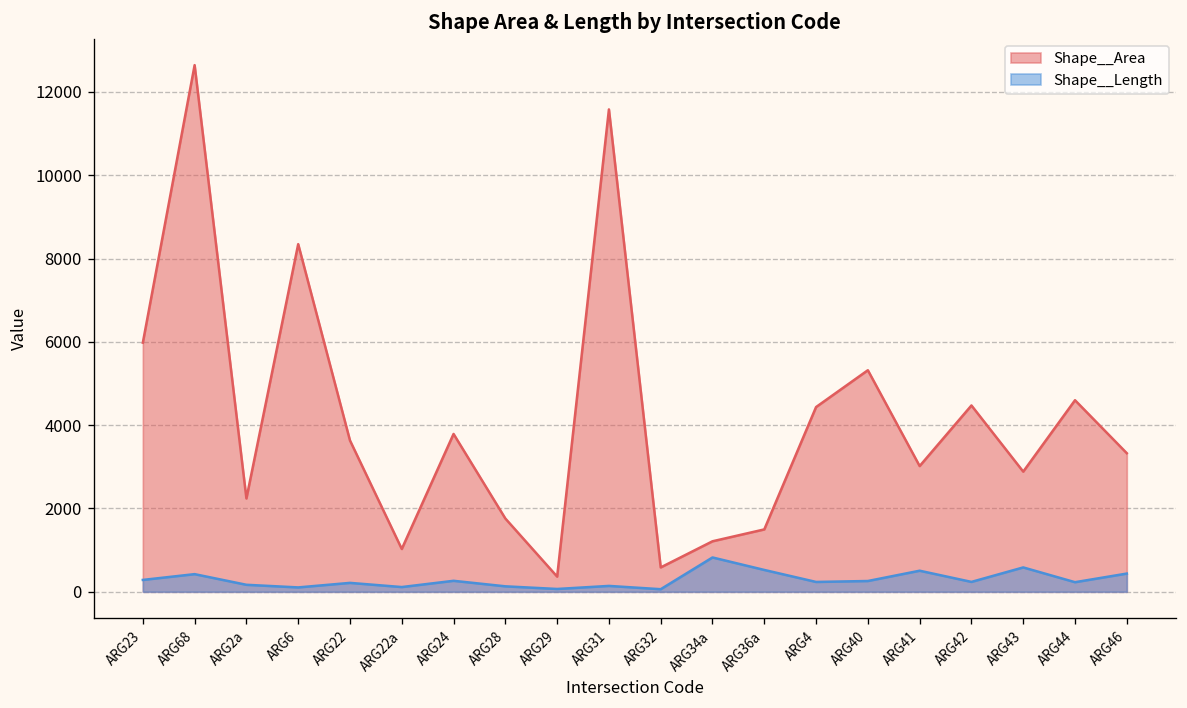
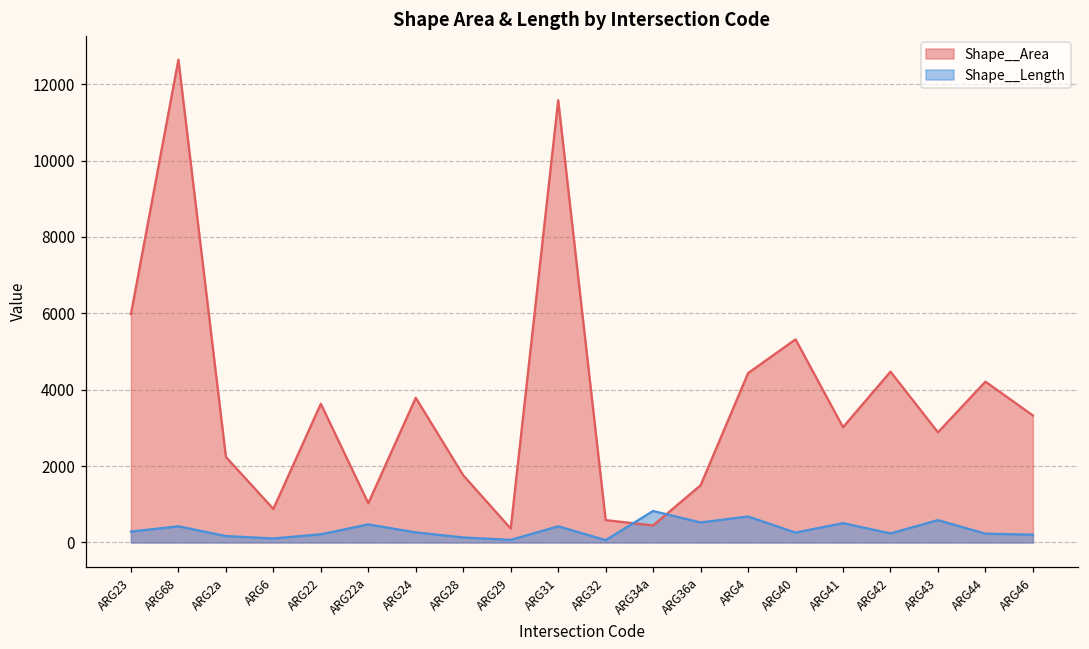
  {
    "Shape__Area": {
      "ARG23": 6000,
      "ARG68": 12600,
      "ARG2a": 2200,
-     "ARG6": 8300,
+     "ARG6": 900,
      "ARG22": 3600,
      "ARG22a": 1000,
      "ARG24": 3800,
      "ARG28": 1800,
      "ARG29": 400,
      "ARG31": 11600,
      "ARG32": 600,
-     "ARG34a": 1200,
+     "ARG34a": 400,
      "ARG36a": 1500,
      "ARG4": 4400,
      "ARG40": 5300,
      "ARG41": 3000,
      "ARG42": 4500,
      "ARG43": 2900,
-     "ARG44": 4600,
+     "ARG44": 4200,
      "ARG46": 3300
    },
    "Shape__Length": {
      "ARG23": 300,
      "ARG68": 400,
      "ARG2a": 200,
      "ARG6": 100,
      "ARG22": 200,
-     "ARG22a": 100,
+     "ARG22a": 500,
      "ARG24": 300,
      "ARG28": 100,
      "ARG29": 100,
-     "ARG31": 100,
+     "ARG31": 400,
      "ARG32": 100,
      "ARG34a": 800,
      "ARG36a": 500,
-     "ARG4": 200,
+     "ARG4": 700,
      "ARG40": 300,
      "ARG41": 500,
      "ARG42": 200,
      "ARG43": 600,
      "ARG44": 200,
-     "ARG46": 400
+     "ARG46": 200
    }
  }
